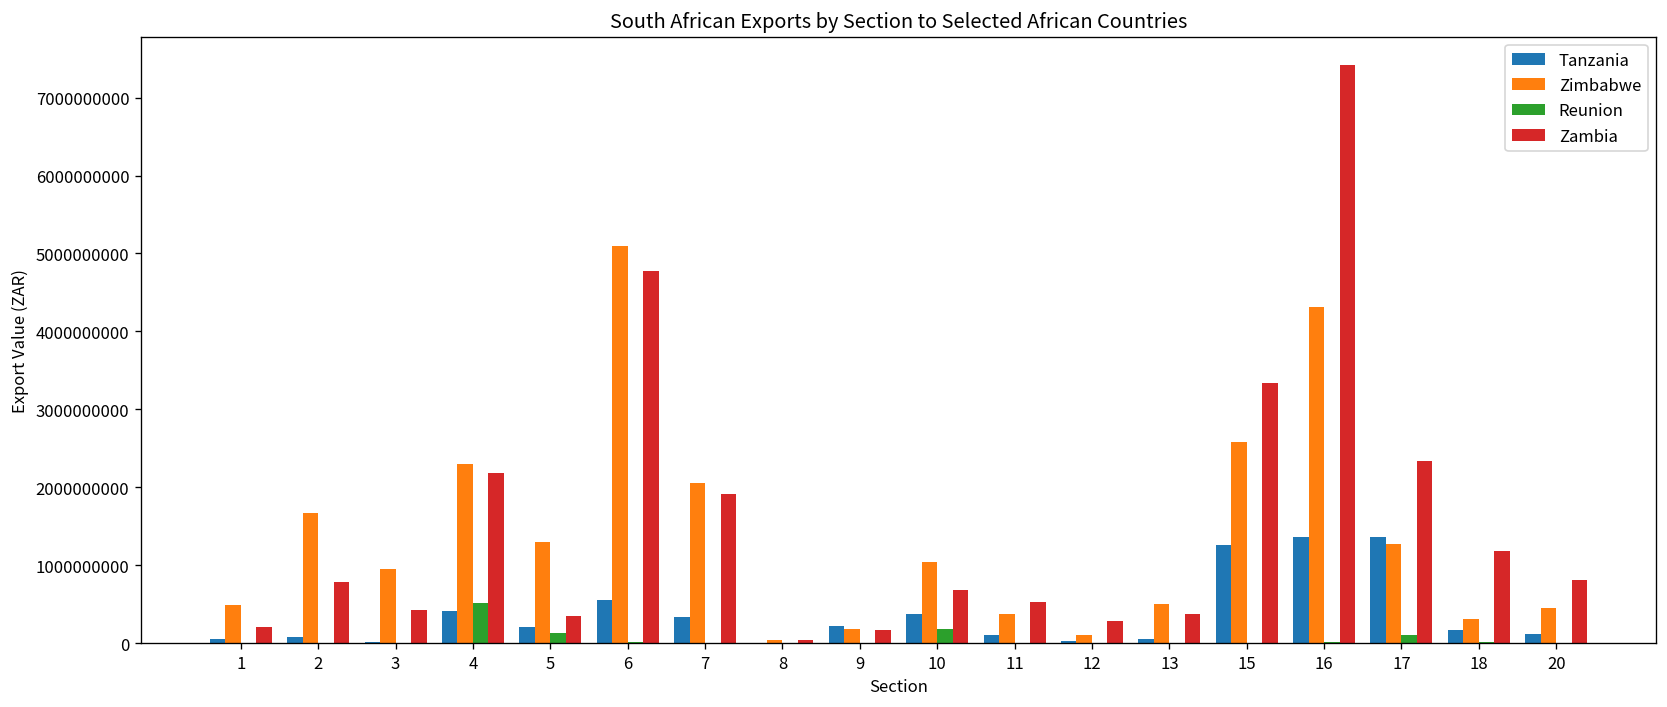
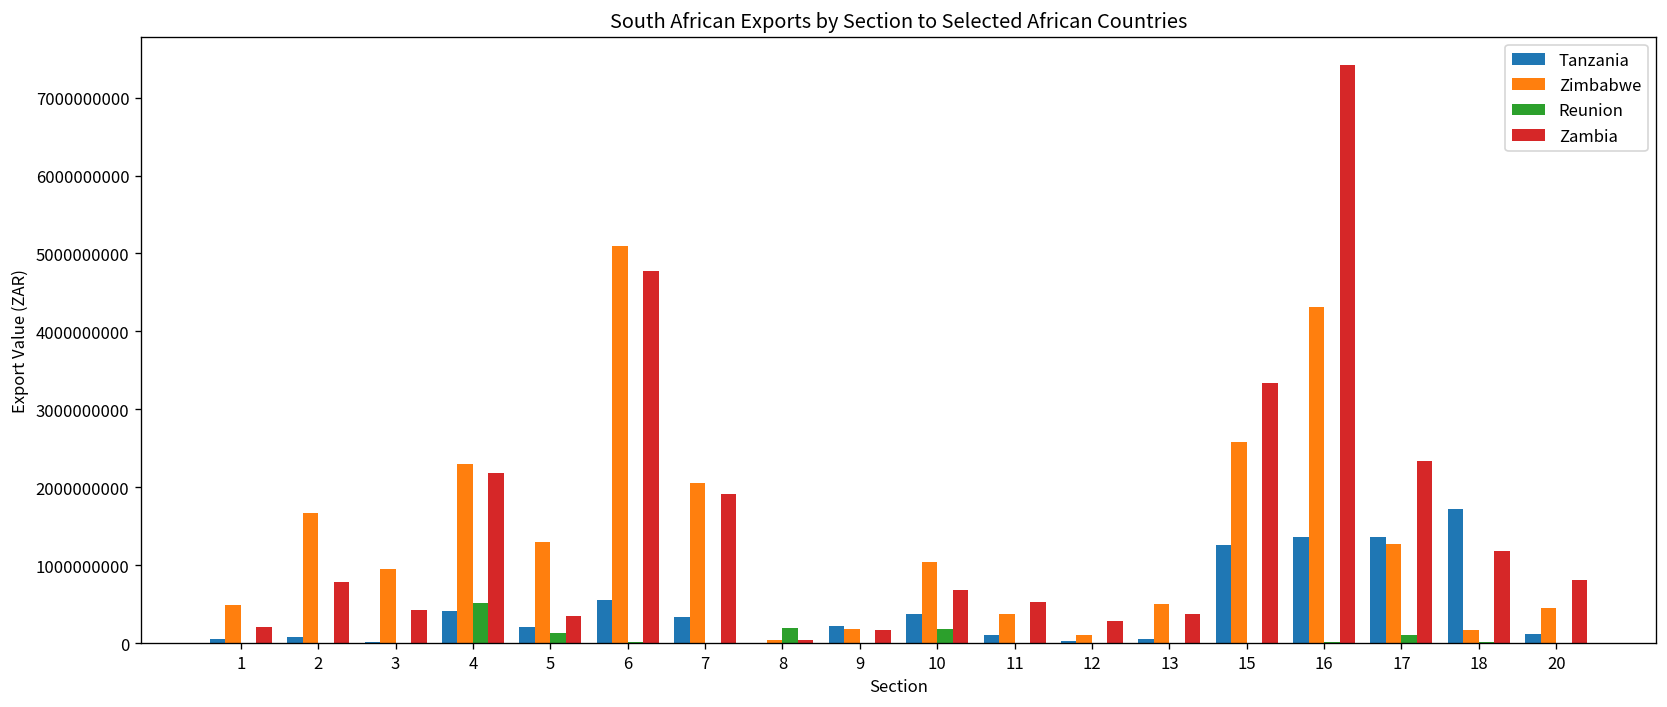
  {
    "Tanzania": {
      "1": 100000000,
      "2": 100000000,
      "4": 400000000,
      "5": 200000000,
      "6": 600000000,
      "7": 300000000,
      "9": 200000000,
      "10": 400000000,
      "11": 100000000,
      "13": 0,
      "15": 1300000000,
      "16": 1400000000,
      "17": 1400000000,
-     "18": 200000000,
+     "18": 1700000000,
      "20": 100000000
    },
    "Zimbabwe": {
      "1": 500000000,
      "2": 1700000000,
      "3": 1000000000,
      "4": 2300000000,
      "5": 1300000000,
      "6": 5100000000,
      "7": 2100000000,
      "9": 200000000,
      "10": 1000000000,
      "11": 400000000,
      "12": 100000000,
      "13": 500000000,
      "15": 2600000000,
      "16": 4300000000,
      "17": 1300000000,
-     "18": 300000000,
+     "18": 200000000,
      "20": 400000000
    },
    "Reunion": {
      "4": 500000000,
      "5": 100000000,
-     "8": 0,
+     "8": 200000000,
      "10": 200000000,
      "17": 100000000
    },
    "Zambia": {
      "1": 200000000,
      "2": 800000000,
      "3": 400000000,
      "4": 2200000000,
      "5": 300000000,
      "6": 4800000000,
      "7": 1900000000,
      "9": 200000000,
      "10": 700000000,
      "11": 500000000,
      "12": 300000000,
      "13": 400000000,
      "15": 3300000000,
      "16": 7400000000,
      "17": 2300000000,
      "18": 1200000000,
      "20": 800000000
    }
  }
